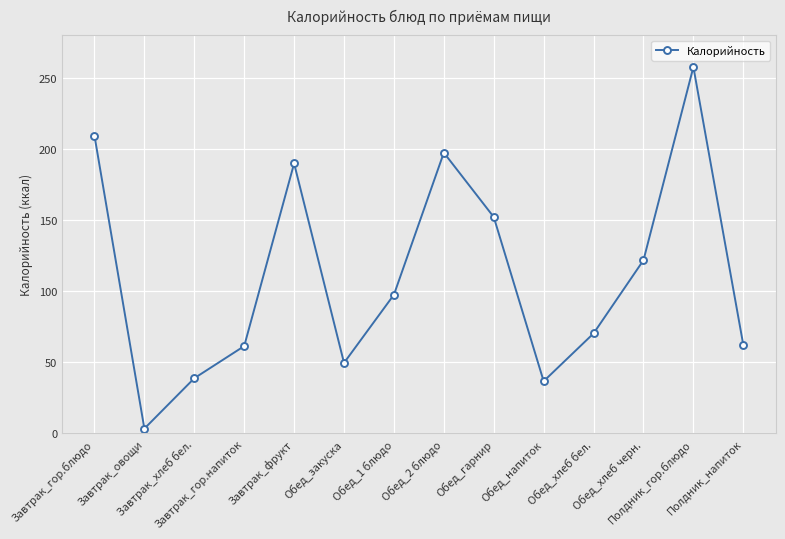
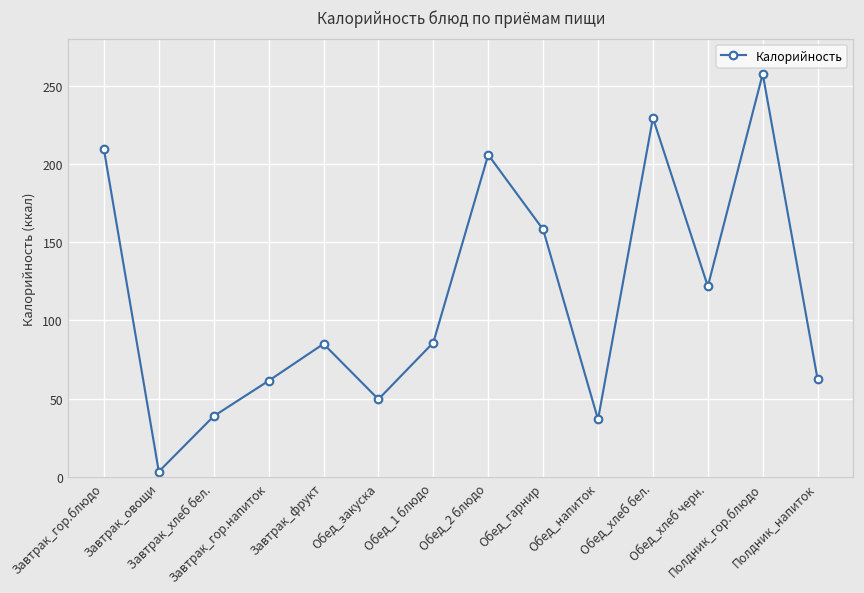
  {
    "Завтрак_гор.блюдо": 209,
    "Завтрак_овощи": 3,
    "Завтрак_хлеб бел.": 39,
    "Завтрак_гор.напиток": 61,
-   "Завтрак_фрукт": 190,
+   "Завтрак_фрукт": 85,
    "Обед_закуска": 50,
-   "Обед_1 блюдо": 98,
-   "Обед_2 блюдо": 197,
-   "Обед_гарнир": 152,
+   "Обед_1 блюдо": 86,
+   "Обед_2 блюдо": 206,
+   "Обед_гарнир": 158,
    "Обед_напиток": 37,
-   "Обед_хлеб бел.": 70,
+   "Обед_хлеб бел.": 229,
    "Обед_хлеб черн.": 122,
    "Полдник_гор.блюдо": 258,
    "Полдник_напиток": 62
  }
